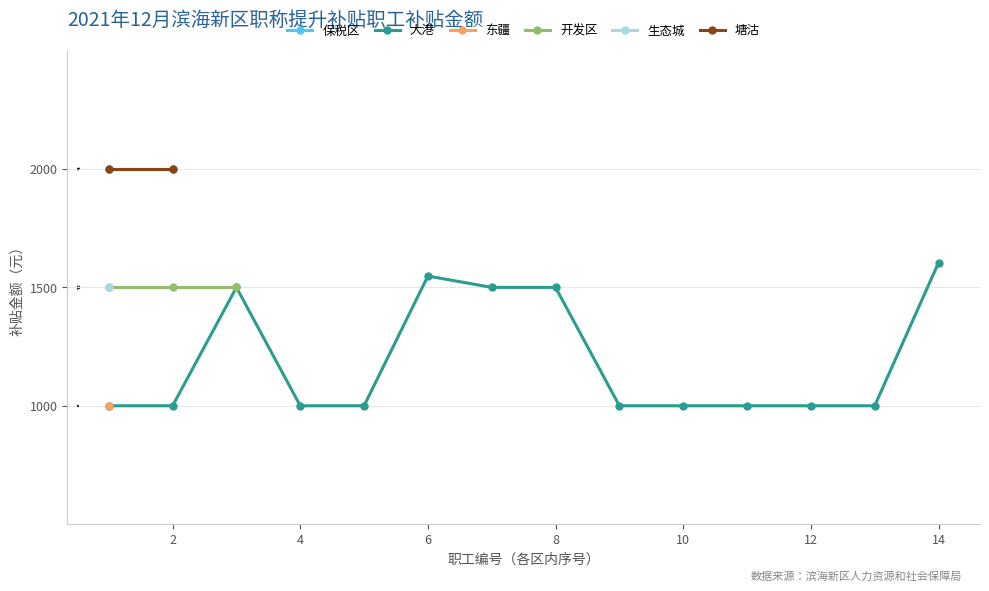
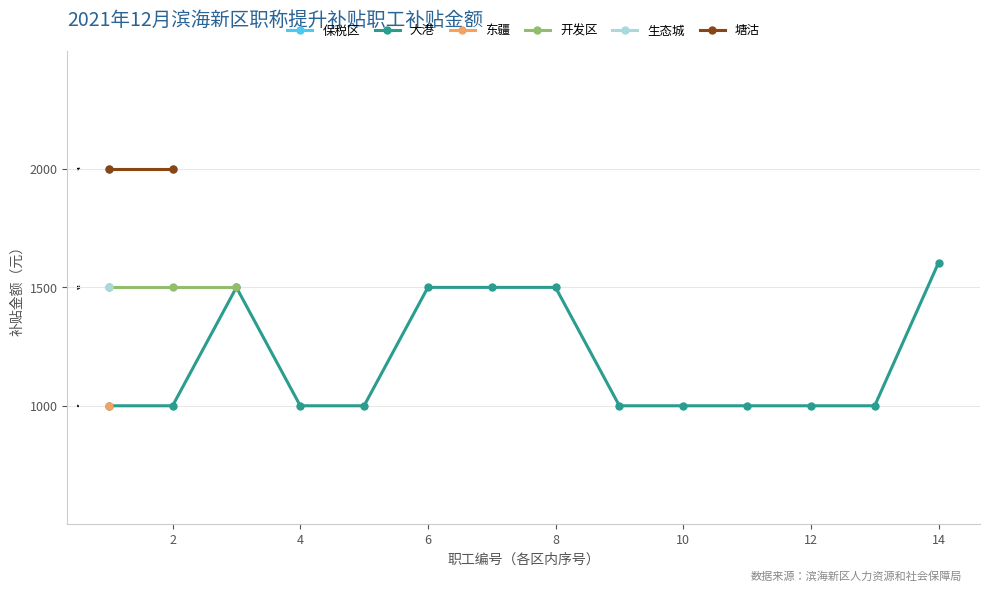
  {
    "塘沽": {
      "2": 2000
    },
    "大港": {
      "2": 1000,
      "4": 1000,
-     "6": 1550,
+     "6": 1500,
      "8": 1500,
      "10": 1000,
      "12": 1000,
      "14": 1600
    },
    "开发区": {
      "2": 1500
    }
  }
